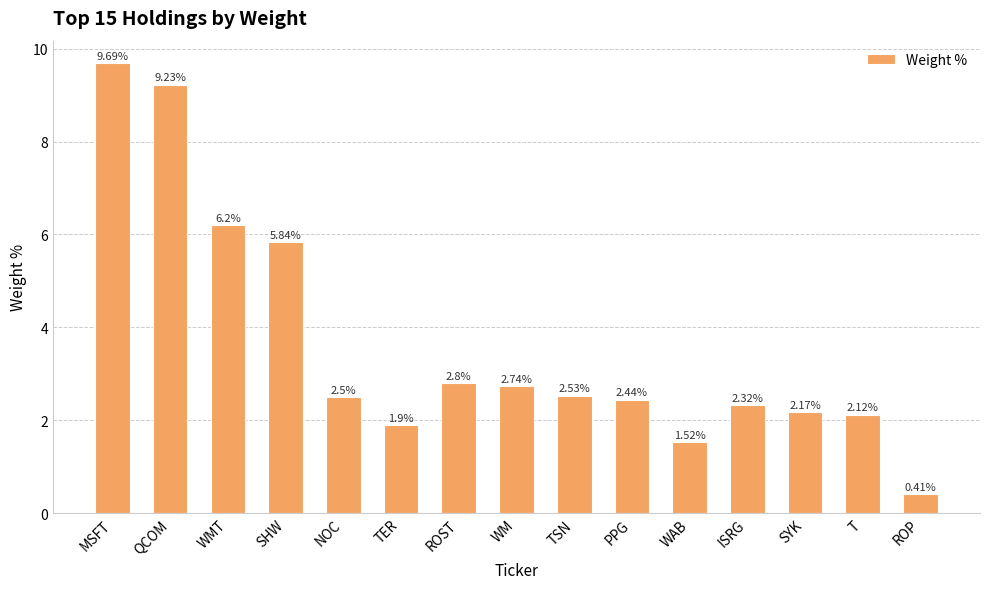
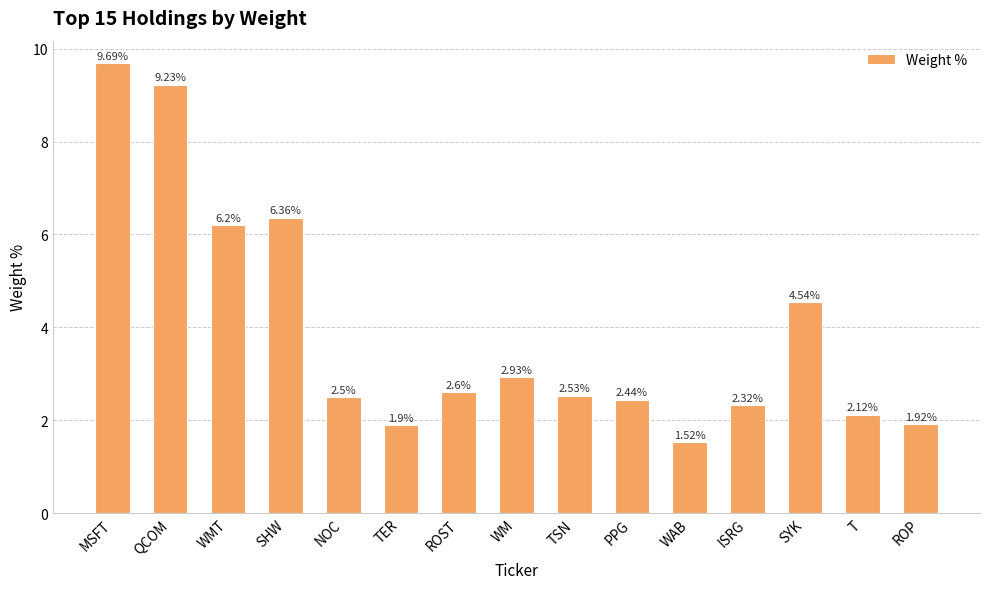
  {
    "MSFT": "9.69%",
    "QCOM": "9.23%",
    "WMT": "6.2%",
-   "SHW": "5.84%",
+   "SHW": "6.36%",
    "NOC": "2.5%",
    "TER": "1.9%",
-   "ROST": "2.8%",
-   "WM": "2.74%",
+   "ROST": "2.6%",
+   "WM": "2.93%",
    "TSN": "2.53%",
    "PPG": "2.44%",
    "WAB": "1.52%",
    "ISRG": "2.32%",
-   "SYK": "2.17%",
+   "SYK": "4.54%",
    "T": "2.12%",
-   "ROP": "0.41%"
+   "ROP": "1.92%"
  }
